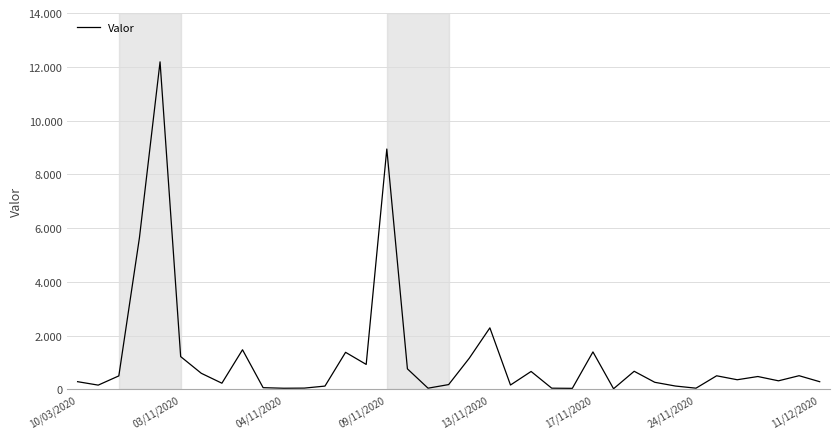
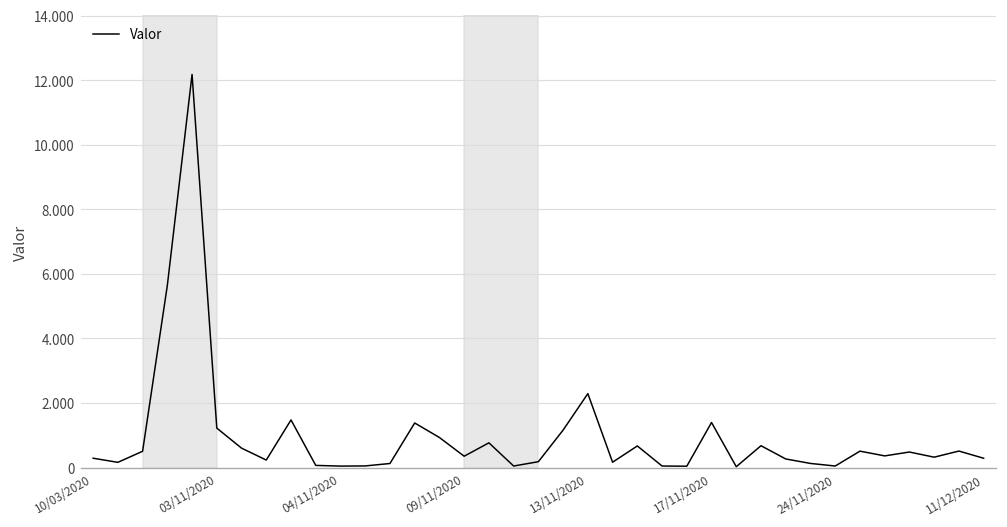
  {
    "10/03/2020": 0.3,
    "03/11/2020": 1.2,
    "04/11/2020": 0.0,
-   "09/11/2020": 8.9
+   "09/11/2020": 0.4
  }
